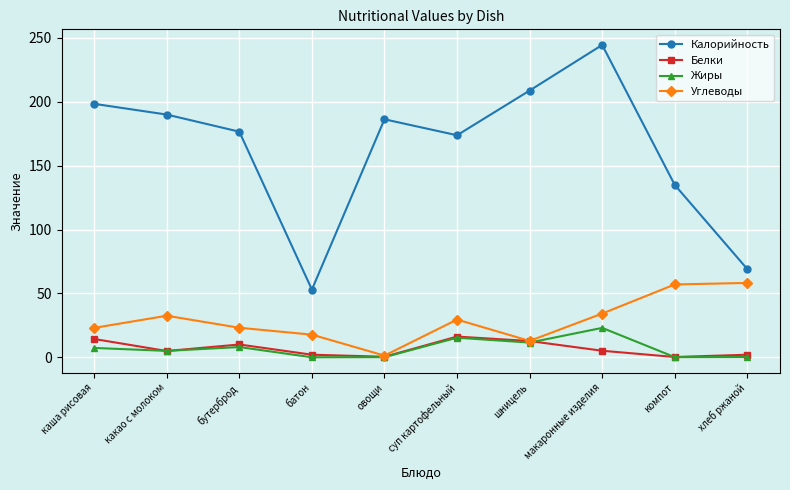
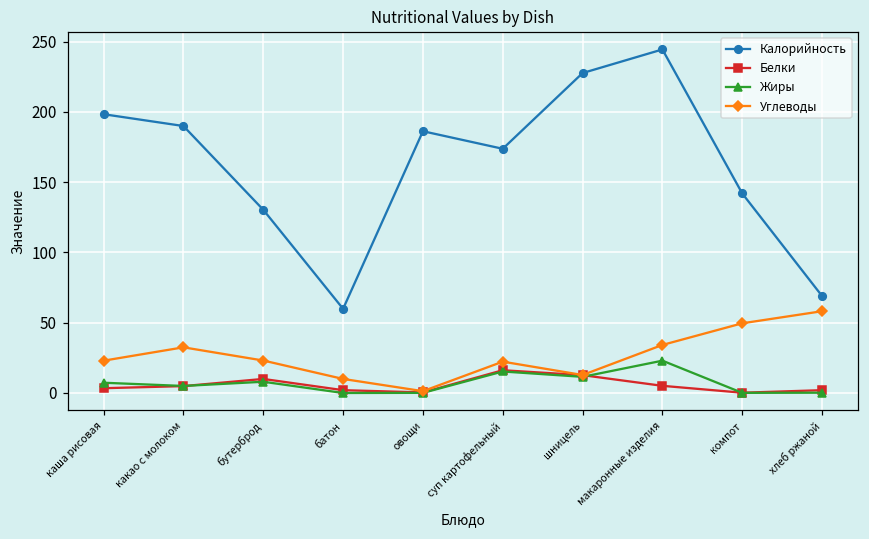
  {
    "Калорийность": {
      "каша рисовая": 198,
      "какао с молоком": 190,
-     "бутерброд": 177,
-     "батон": 53,
+     "бутерброд": 130,
+     "батон": 60,
      "овощи": 186,
      "суп картофельный": 174,
-     "шницель": 209,
+     "шницель": 228,
      "макаронные изделия": 245,
-     "компот": 135,
+     "компот": 142,
      "хлеб ржаной": 69
    },
    "Белки": {
-     "каша рисовая": 14,
+     "каша рисовая": 3,
      "батон": 2,
      "макаронные изделия": 5
    },
    "Жиры": {
      "каша рисовая": 7,
      "батон": 0,
      "макаронные изделия": 23
    },
    "Углеводы": {
      "каша рисовая": 23,
      "какао с молоком": 33,
      "бутерброд": 23,
-     "батон": 18,
-     "суп картофельный": 30,
+     "батон": 10,
+     "суп картофельный": 22,
      "макаронные изделия": 34,
-     "компот": 57,
+     "компот": 50,
      "хлеб ржаной": 58
    }
  }
